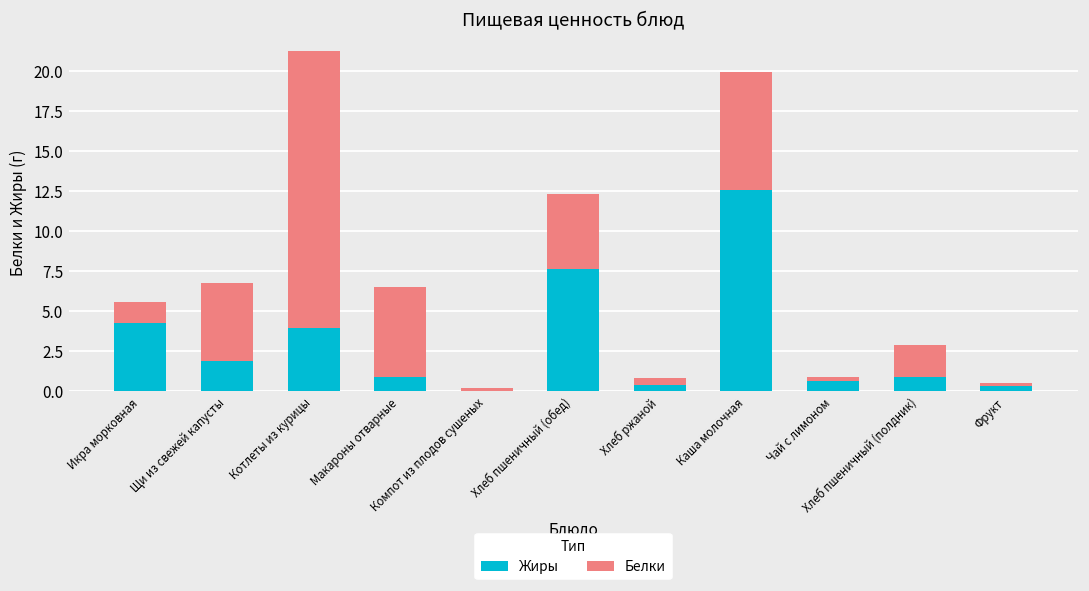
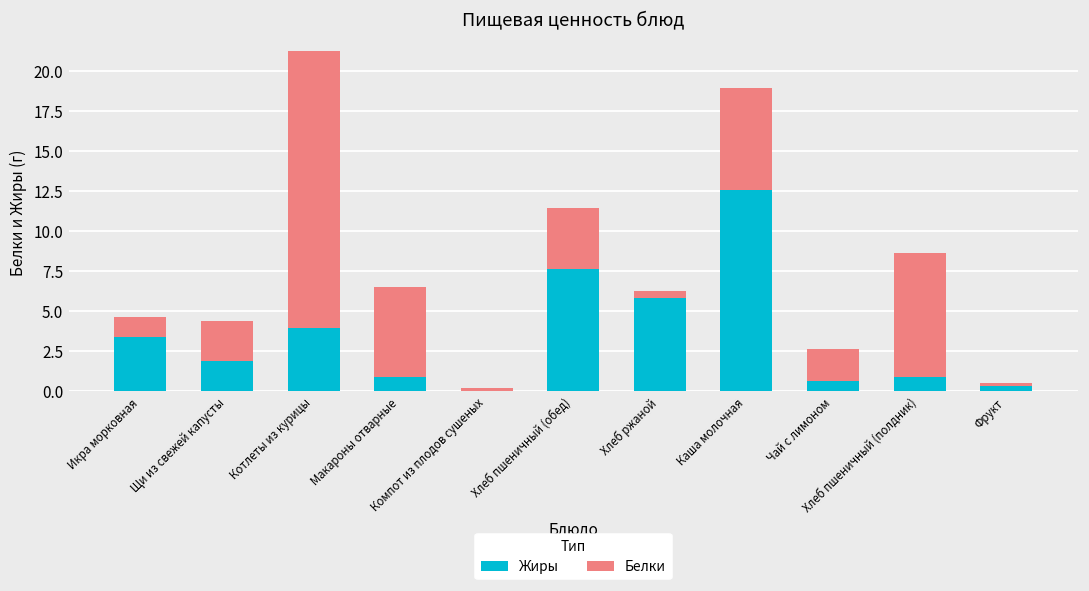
  {
    "Жиры": {
-     "Икра морковная": 4.3,
+     "Икра морковная": 3.4,
      "Щи из свежей капусты": 1.9,
      "Котлеты из курицы": 4.0,
      "Макароны отварные": 0.9,
      "Компот из плодов сушеных": 0.0,
      "Хлеб пшеничный (обед)": 7.6,
-     "Хлеб ржаной": 0.4,
+     "Хлеб ржаной": 5.8,
      "Каша молочная": 12.6,
      "Чай с лимоном": 0.6,
      "Хлеб пшеничный (полдник)": 0.9,
      "Фрукт": 0.3
    },
    "Белки": {
      "Икра морковная": 1.3,
-     "Щи из свежей капусты": 4.9,
+     "Щи из свежей капусты": 2.5,
      "Котлеты из курицы": 17.3,
      "Макароны отварные": 5.6,
-     "Хлеб пшеничный (обед)": 4.7,
+     "Хлеб пшеничный (обед)": 3.8,
      "Хлеб ржаной": 0.4,
-     "Каша молочная": 7.4,
-     "Чай с лимоном": 0.3,
-     "Хлеб пшеничный (полдник)": 2.0,
+     "Каша молочная": 6.4,
+     "Чай с лимоном": 2.0,
+     "Хлеб пшеничный (полдник)": 7.7,
      "Фрукт": 0.2
    }
  }
